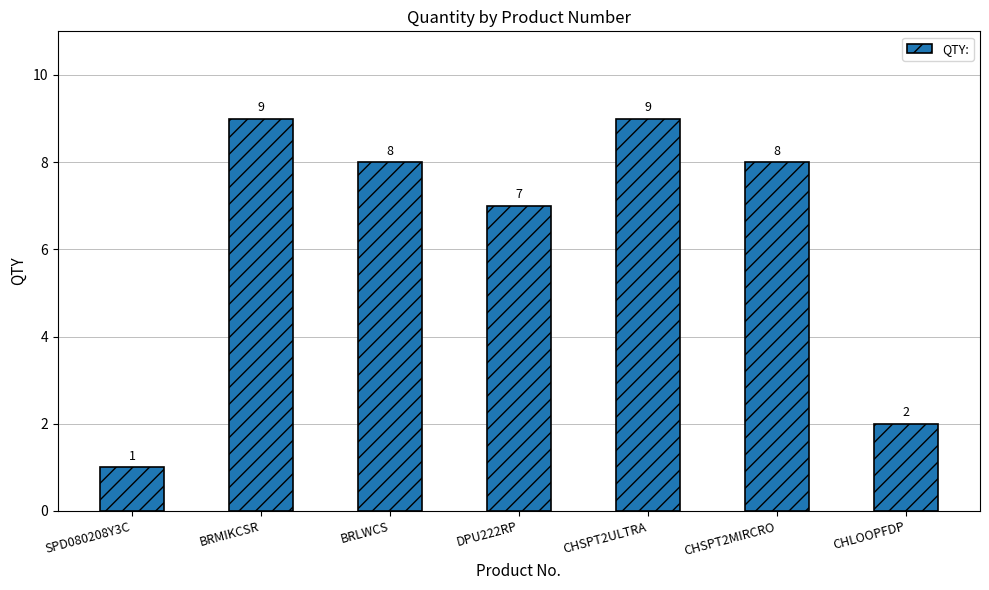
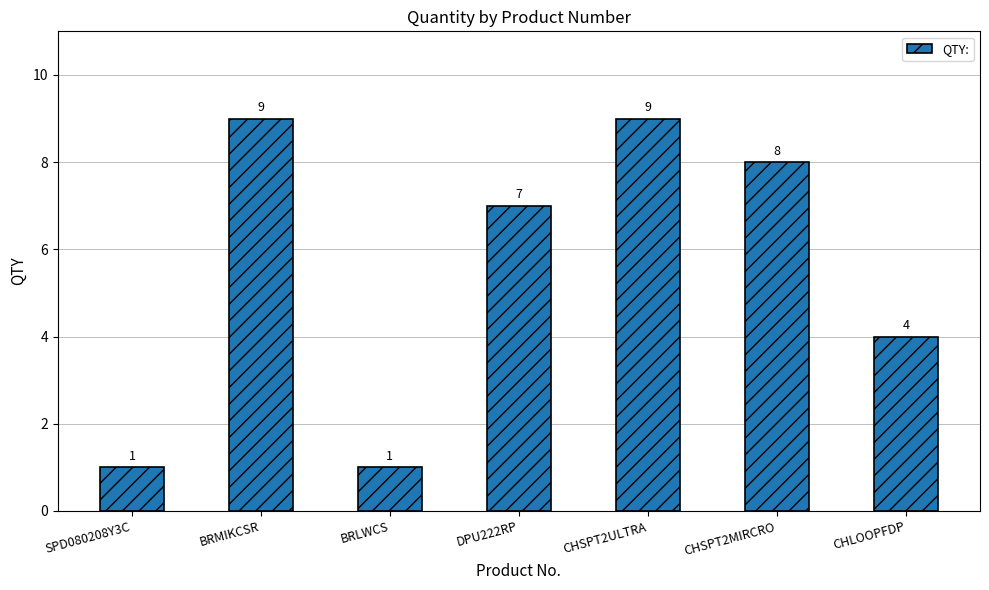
  {
    "SPD080208Y3C": 1,
    "BRMIKCSR": 9,
-   "BRLWCS": 8,
+   "BRLWCS": 1,
    "DPU222RP": 7,
    "CHSPT2ULTRA": 9,
    "CHSPT2MIRCRO": 8,
-   "CHLOOPFDP": 2
+   "CHLOOPFDP": 4
  }
